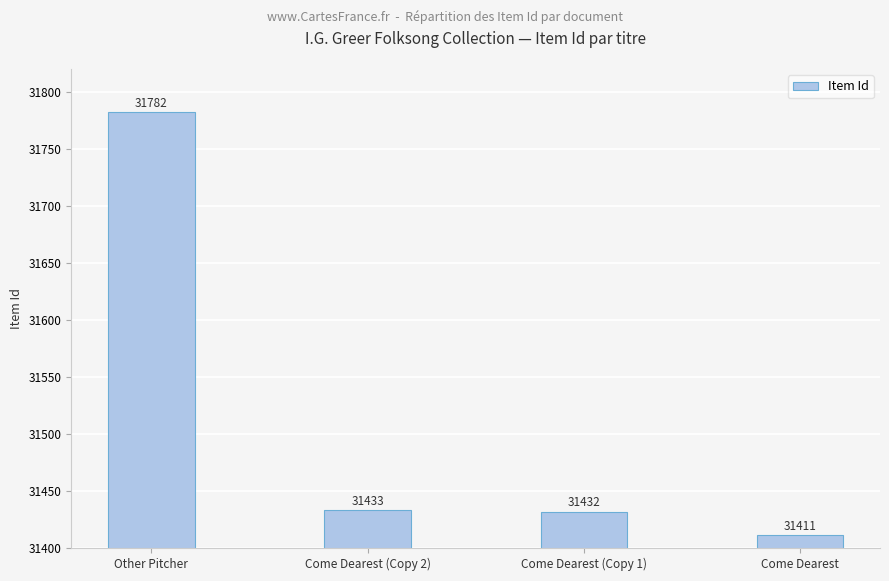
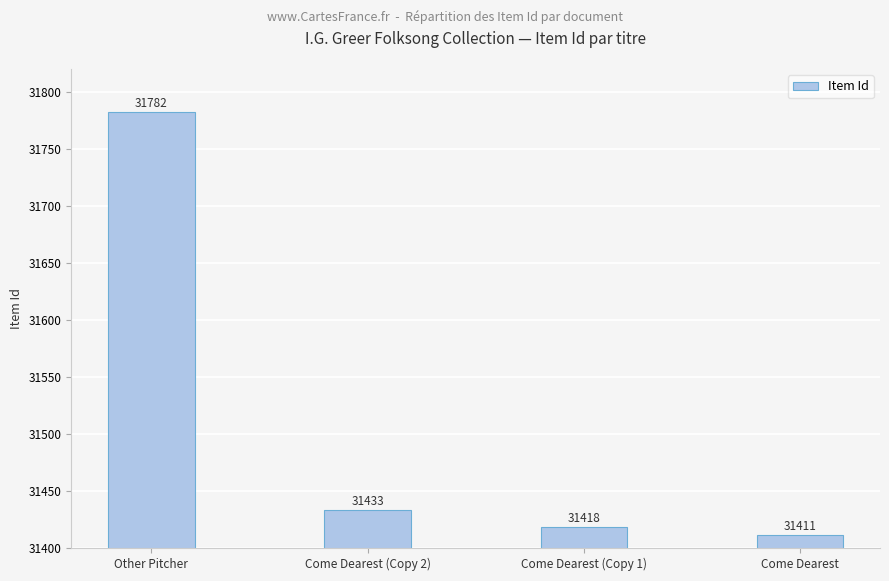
  {
    "Other Pitcher": 31782,
    "Come Dearest (Copy 2)": 31433,
-   "Come Dearest (Copy 1)": 31432,
+   "Come Dearest (Copy 1)": 31418,
    "Come Dearest": 31411
  }
